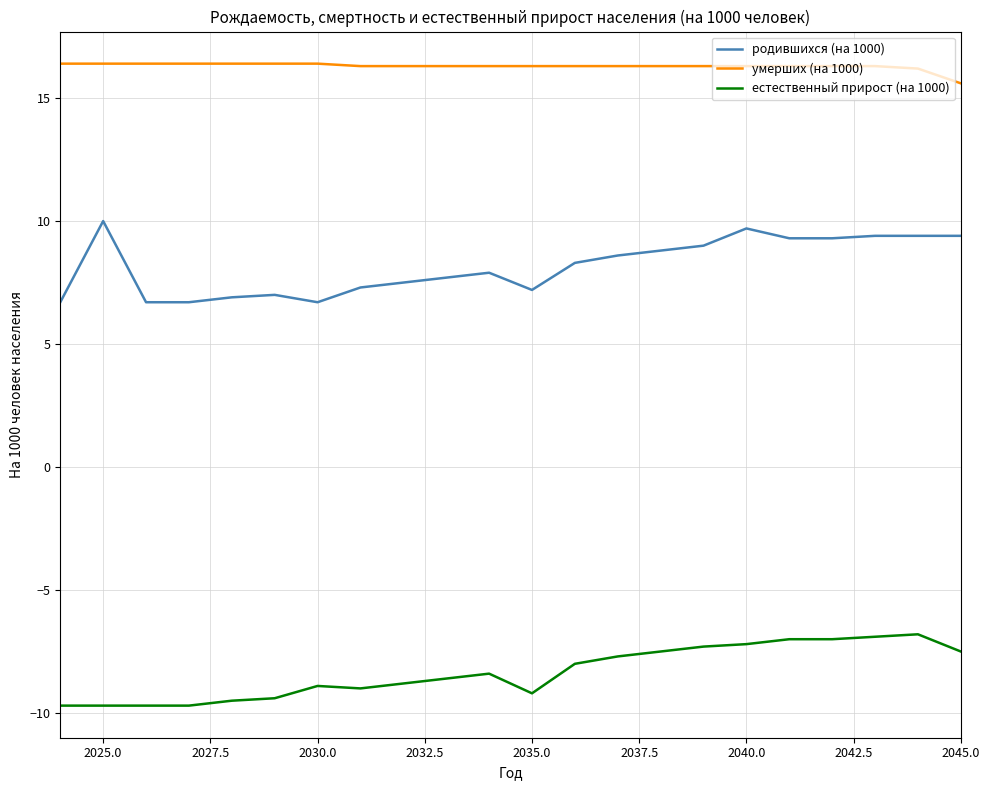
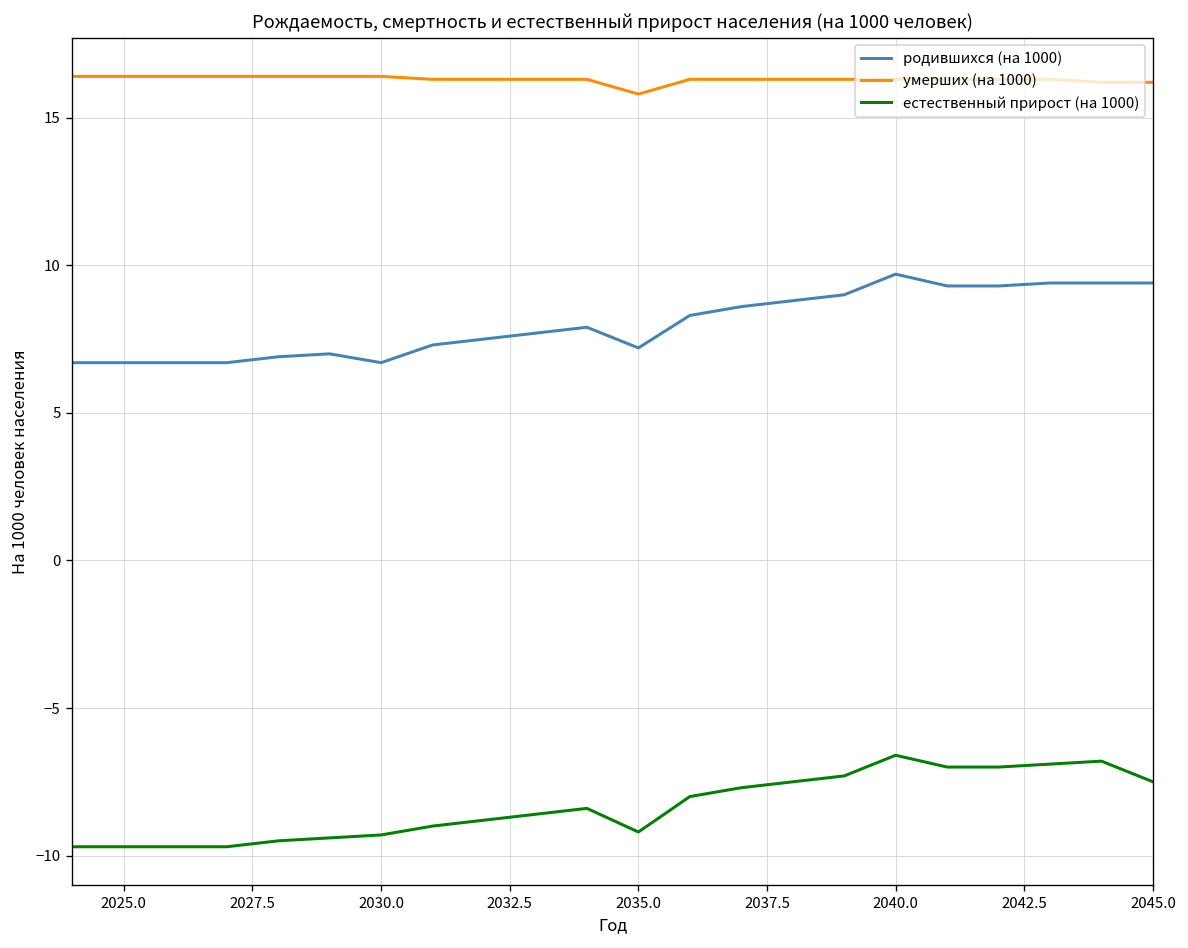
  {
    "родившихся (на 1000)": {
-     "2025.0": 10.0,
+     "2025.0": 6.7,
      "2030.0": 6.7,
      "2035.0": 7.2,
      "2040.0": 9.7,
      "2045.0": 9.4
    },
    "умерших (на 1000)": {
      "2025.0": 16.4,
      "2030.0": 16.4,
-     "2035.0": 16.3,
-     "2045.0": 15.6
+     "2035.0": 15.8,
+     "2045.0": 16.2
    },
    "естественный прирост (на 1000)": {
      "2025.0": -9.7,
-     "2030.0": -8.9,
+     "2030.0": -9.3,
      "2035.0": -9.2,
-     "2040.0": -7.2,
+     "2040.0": -6.6,
      "2045.0": -7.5
    }
  }
